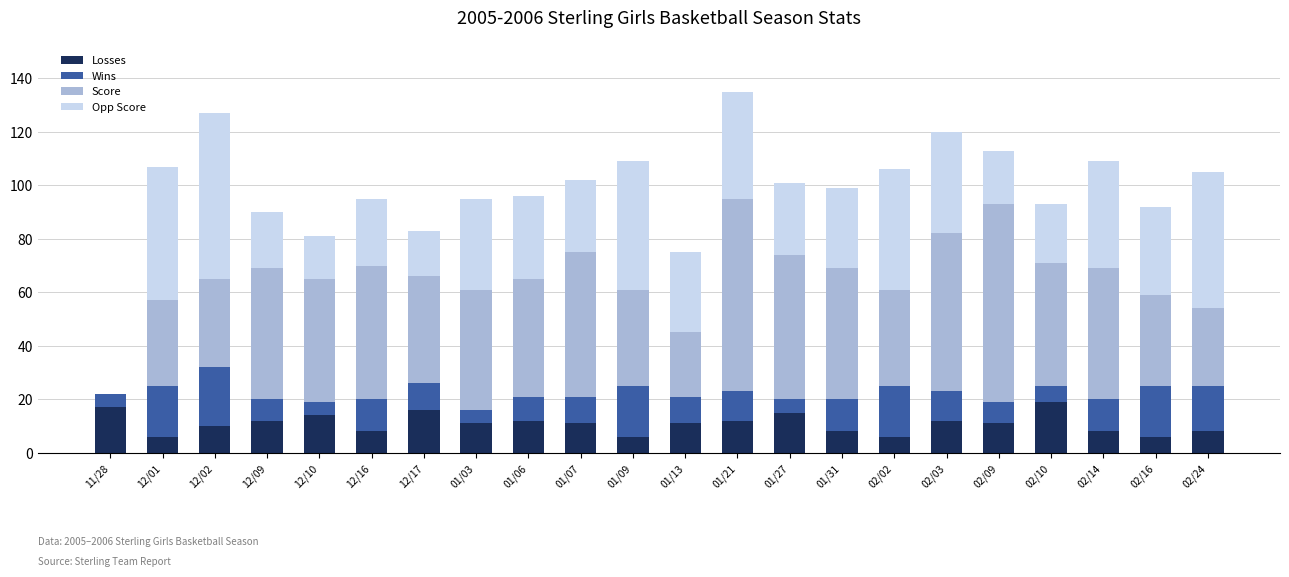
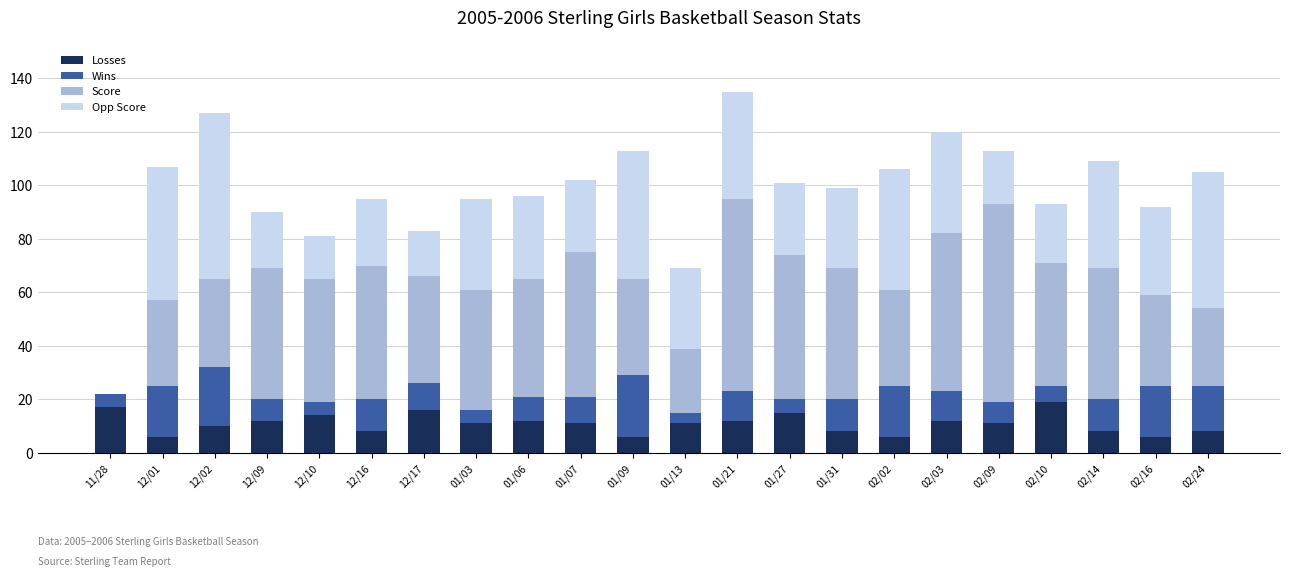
  {
    "Losses": {
      "11/28": 17,
      "12/01": 6,
      "12/02": 10,
      "12/09": 12,
      "12/10": 14,
      "12/16": 8,
      "12/17": 16,
      "01/03": 11,
      "01/06": 12,
      "01/07": 11,
      "01/09": 6,
      "01/13": 11,
      "01/21": 12,
      "01/27": 15,
      "01/31": 8,
      "02/02": 6,
      "02/03": 12,
      "02/09": 11,
      "02/10": 19,
      "02/14": 8,
      "02/16": 6,
      "02/24": 8
    },
    "Wins": {
      "11/28": 5,
      "12/01": 19,
      "12/02": 22,
      "12/09": 8,
      "12/10": 5,
      "12/16": 12,
      "12/17": 10,
      "01/03": 5,
      "01/06": 9,
      "01/07": 10,
-     "01/09": 19,
-     "01/13": 10,
+     "01/09": 23,
+     "01/13": 4,
      "01/21": 11,
      "01/27": 5,
      "01/31": 12,
      "02/02": 19,
      "02/03": 11,
      "02/09": 8,
      "02/10": 6,
      "02/14": 12,
      "02/16": 19,
      "02/24": 17
    }
  }
